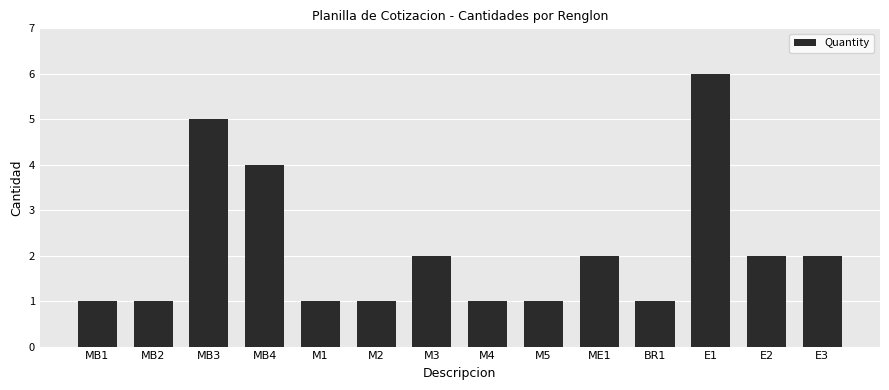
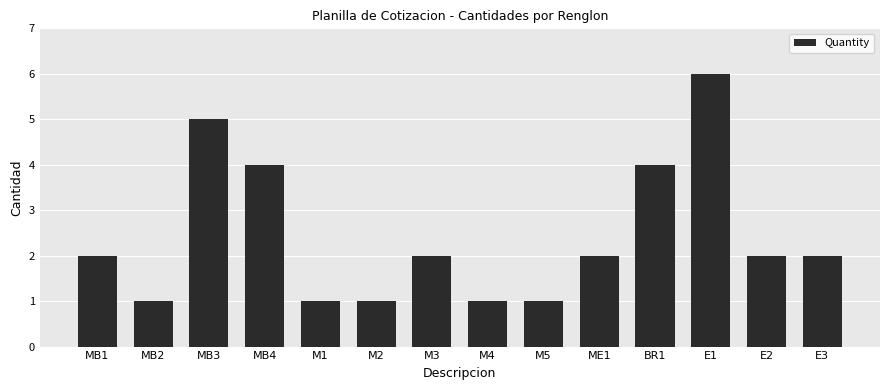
  {
-   "MB1": 1,
+   "MB1": 2,
    "MB2": 1,
    "MB3": 5,
    "MB4": 4,
    "M1": 1,
    "M2": 1,
    "M3": 2,
    "M4": 1,
    "M5": 1,
    "ME1": 2,
-   "BR1": 1,
+   "BR1": 4,
    "E1": 6,
    "E2": 2,
    "E3": 2
  }
